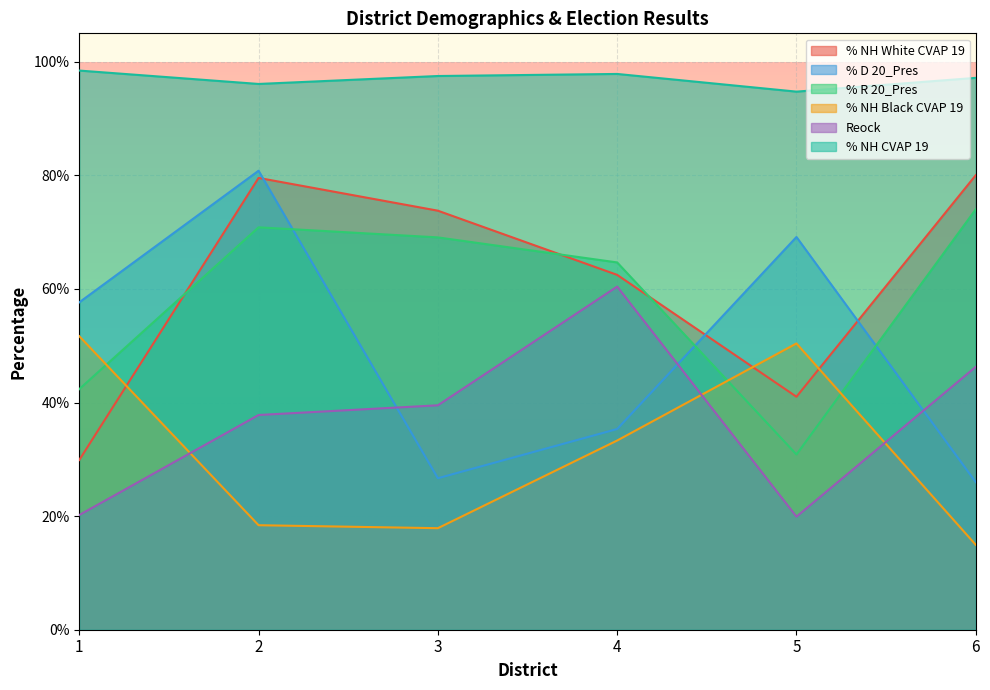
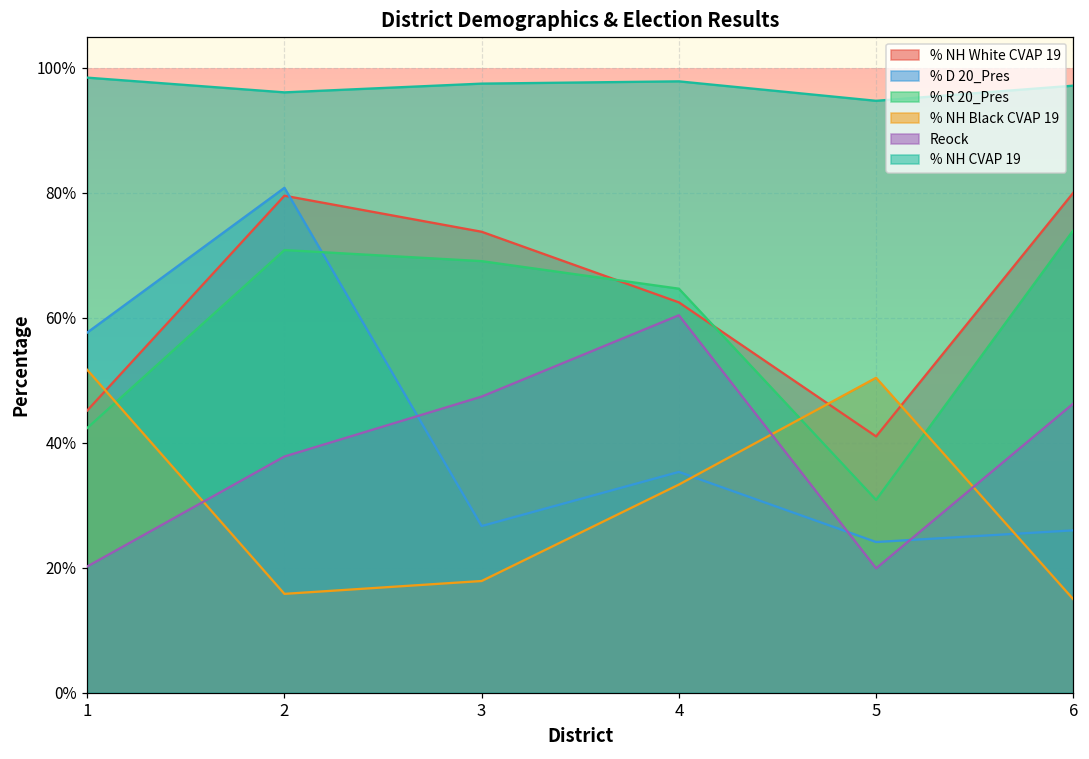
  {
    "% NH White CVAP 19": {
-     "1": "30%",
+     "1": "45%",
      "2": "80%",
      "3": "74%",
      "4": "62%",
      "5": "41%",
      "6": "80%"
    },
    "% D 20_Pres": {
      "1": "58%",
      "2": "81%",
      "3": "27%",
      "4": "35%",
-     "5": "69%",
+     "5": "24%",
      "6": "26%"
    },
    "% NH Black CVAP 19": {
      "1": "52%",
-     "2": "18%",
+     "2": "16%",
      "3": "18%",
      "4": "33%",
      "5": "50%",
      "6": "15%"
    },
    "Reock": {
      "1": "20%",
      "2": "38%",
-     "3": "40%",
+     "3": "47%",
      "4": "60%",
      "5": "20%",
      "6": "46%"
    }
  }
